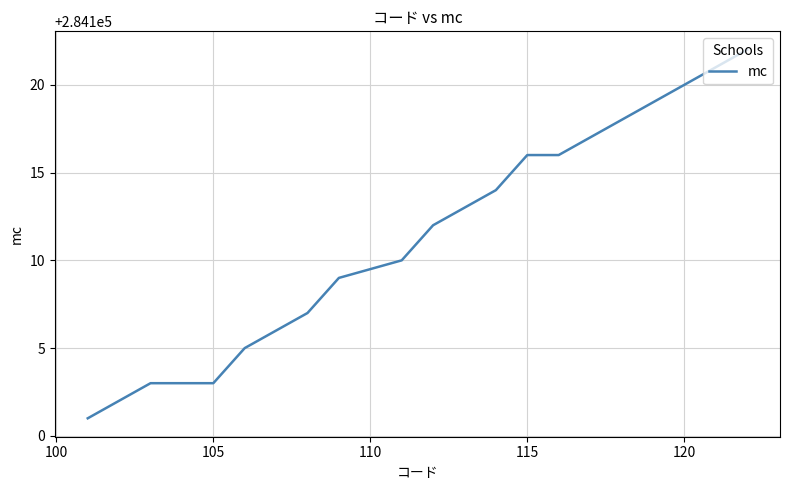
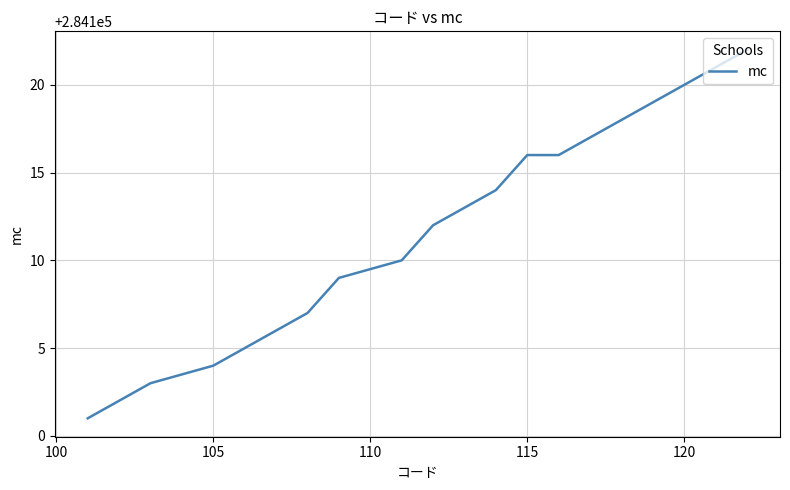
  {
-   "105": 284103,
+   "105": 284104,
    "115": 284116,
    "120": 284120
  }
